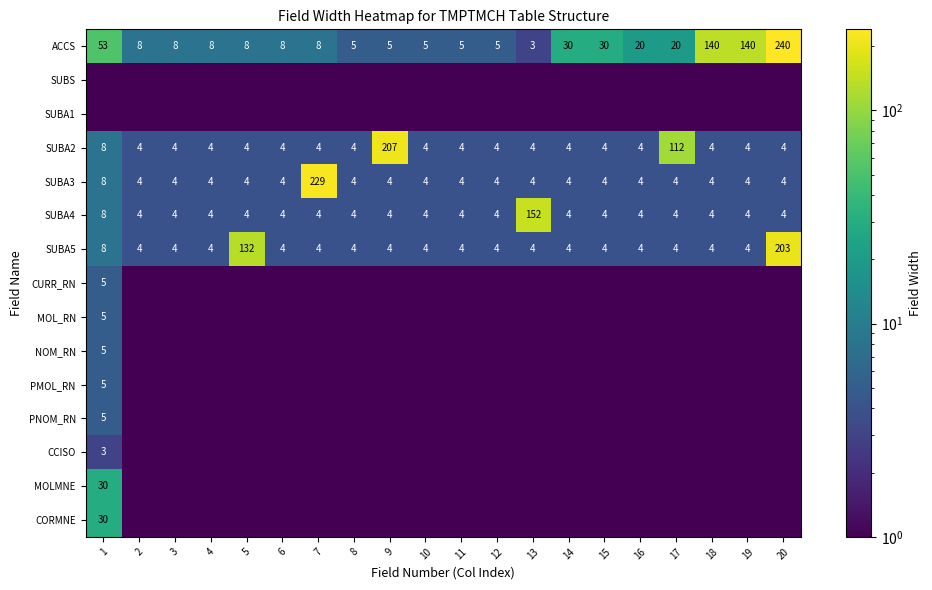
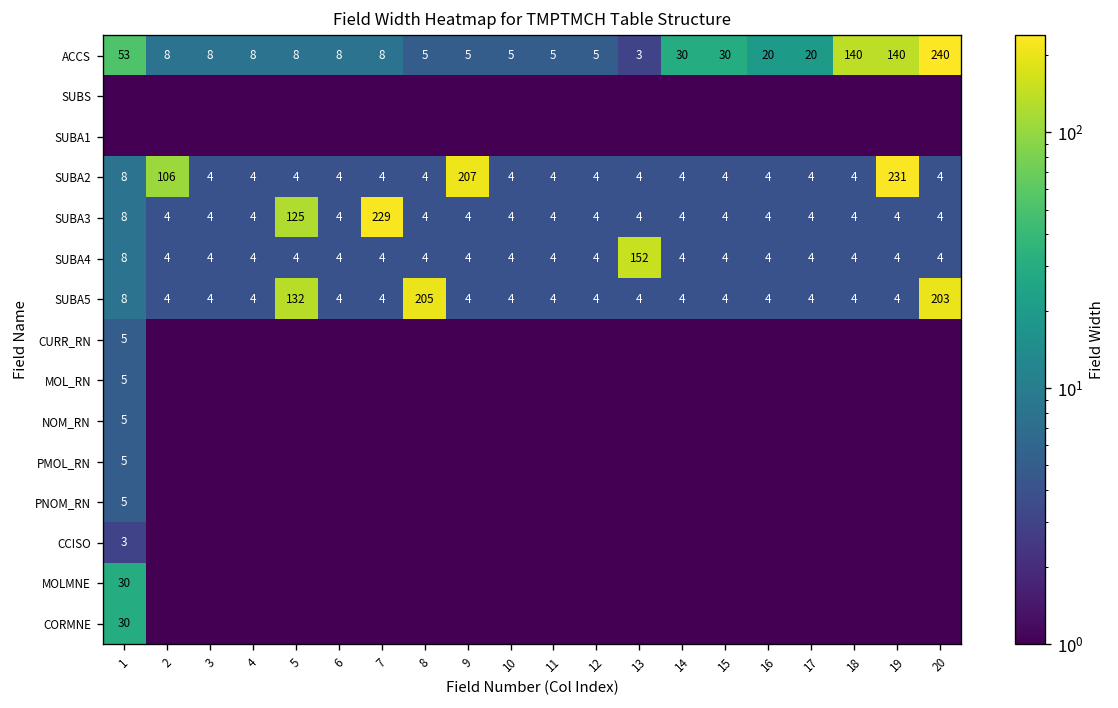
  {
    "ACCS": {
      "1": 53,
      "2": 8,
      "3": 8,
      "4": 8,
      "5": 8,
      "6": 8,
      "7": 8,
      "8": 5,
      "9": 5,
      "10": 5,
      "11": 5,
      "12": 5,
      "13": 3,
      "14": 30,
      "15": 30,
      "16": 20,
      "17": 20,
      "18": 140,
      "19": 140,
      "20": 240
    },
    "SUBA2": {
      "1": 8,
-     "2": 4,
+     "2": 106,
      "3": 4,
      "4": 4,
      "5": 4,
      "6": 4,
      "7": 4,
      "8": 4,
      "9": 207,
      "10": 4,
      "11": 4,
      "12": 4,
      "13": 4,
      "14": 4,
      "15": 4,
      "16": 4,
-     "17": 112,
+     "17": 4,
      "18": 4,
-     "19": 4,
+     "19": 231,
      "20": 4
    },
    "SUBA3": {
      "1": 8,
      "2": 4,
      "3": 4,
      "4": 4,
-     "5": 4,
+     "5": 125,
      "6": 4,
      "7": 229,
      "8": 4,
      "9": 4,
      "10": 4,
      "11": 4,
      "12": 4,
      "13": 4,
      "14": 4,
      "15": 4,
      "16": 4,
      "17": 4,
      "18": 4,
      "19": 4,
      "20": 4
    },
    "SUBA4": {
      "1": 8,
      "2": 4,
      "3": 4,
      "4": 4,
      "5": 4,
      "6": 4,
      "7": 4,
      "8": 4,
      "9": 4,
      "10": 4,
      "11": 4,
      "12": 4,
      "13": 152,
      "14": 4,
      "15": 4,
      "16": 4,
      "17": 4,
      "18": 4,
      "19": 4,
      "20": 4
    },
    "SUBA5": {
      "1": 8,
      "2": 4,
      "3": 4,
      "4": 4,
      "5": 132,
      "6": 4,
      "7": 4,
-     "8": 4,
+     "8": 205,
      "9": 4,
      "10": 4,
      "11": 4,
      "12": 4,
      "13": 4,
      "14": 4,
      "15": 4,
      "16": 4,
      "17": 4,
      "18": 4,
      "19": 4,
      "20": 203
    },
    "CURR_RN": {
      "1": 5
    },
    "MOL_RN": {
      "1": 5
    },
    "NOM_RN": {
      "1": 5
    },
    "PMOL_RN": {
      "1": 5
    },
    "PNOM_RN": {
      "1": 5
    },
    "CCISO": {
      "1": 3
    },
    "MOLMNE": {
      "1": 30
    },
    "CORMNE": {
      "1": 30
    }
  }
